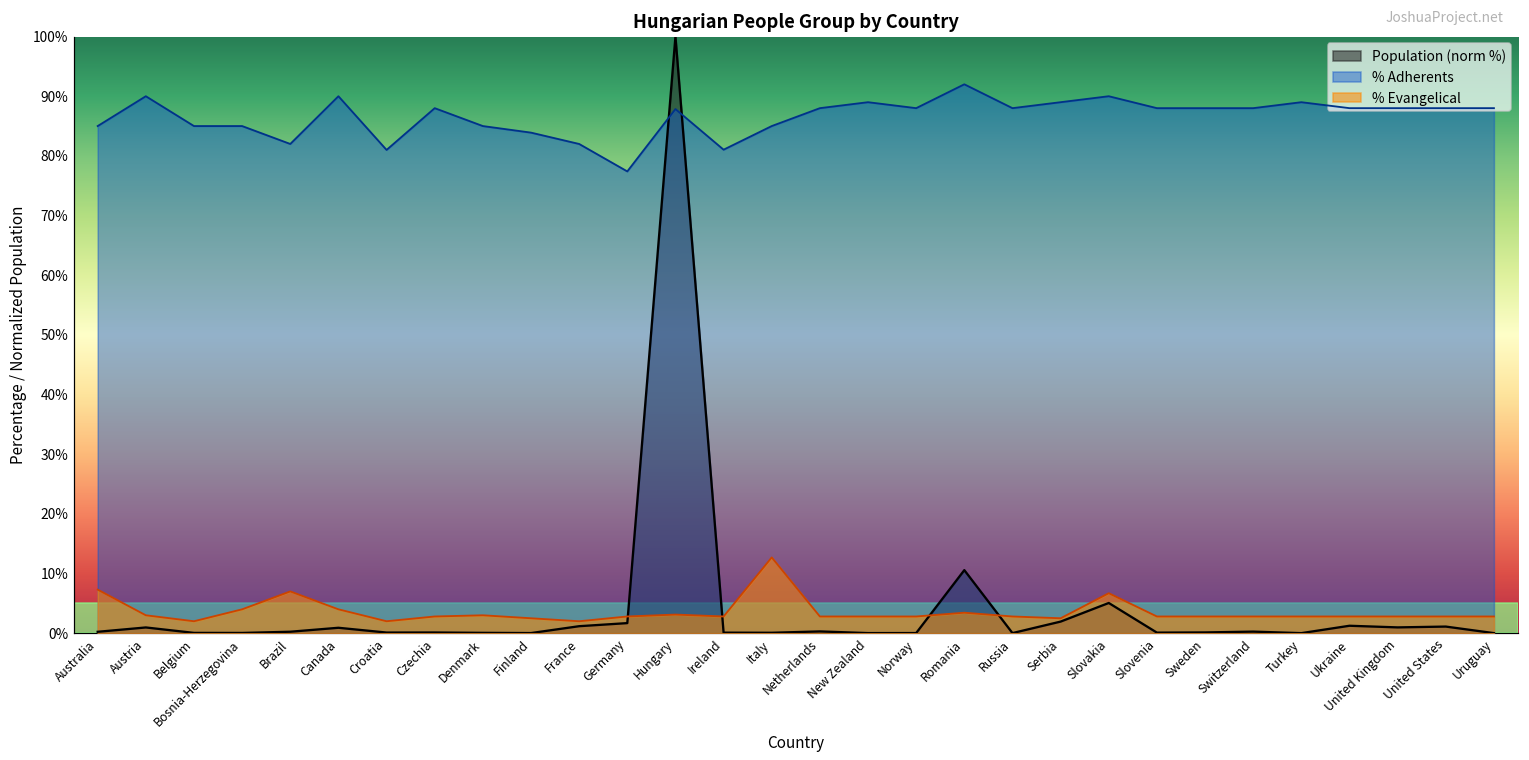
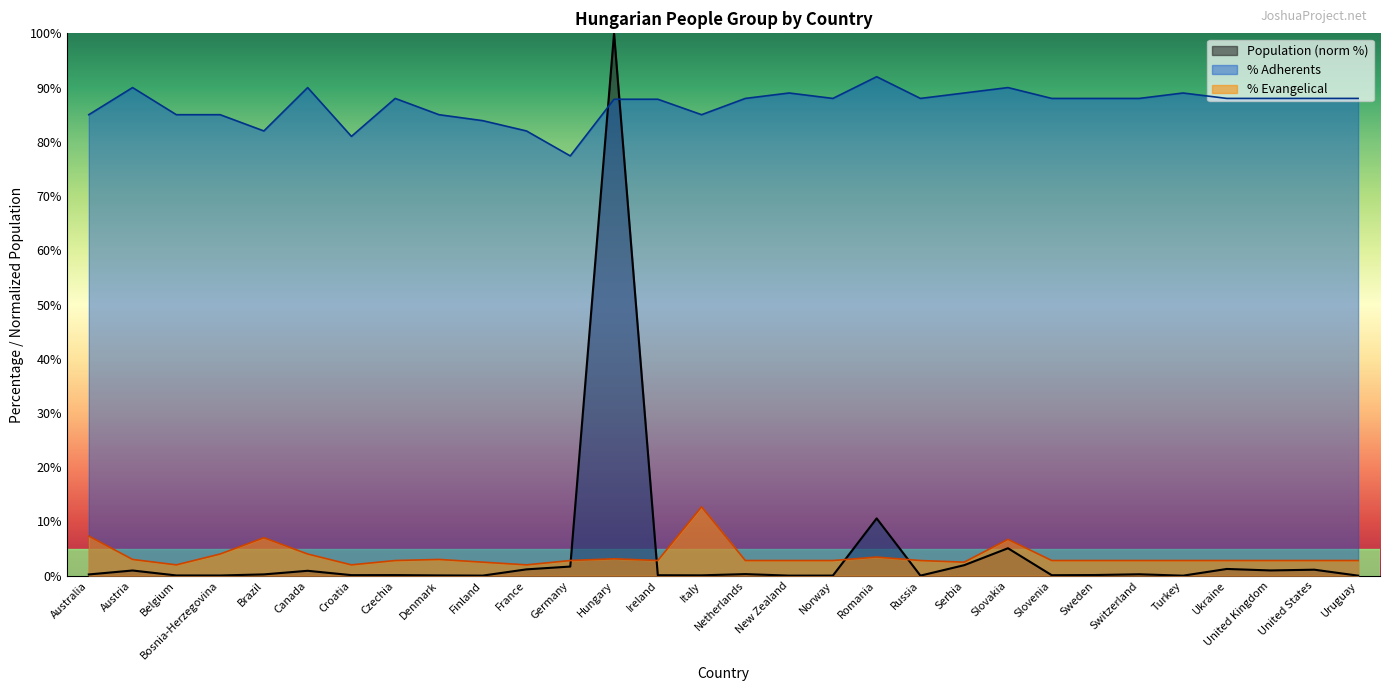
  {
    "Population (norm %)": {
      "Hungary": "100%",
      "Romania": "11%",
      "Slovakia": "5%"
    },
    "% Adherents": {
      "Australia": "85%",
      "Austria": "90%",
      "Belgium": "85%",
      "Bosnia-Herzegovina": "85%",
      "Brazil": "82%",
      "Canada": "90%",
      "Croatia": "81%",
      "Czechia": "88%",
      "Denmark": "85%",
      "Finland": "84%",
      "France": "82%",
      "Germany": "77%",
      "Hungary": "88%",
-     "Ireland": "81%",
+     "Ireland": "88%",
      "Italy": "85%",
      "Netherlands": "88%",
      "New Zealand": "89%",
      "Norway": "88%",
      "Romania": "92%",
      "Russia": "88%",
      "Serbia": "89%",
      "Slovakia": "90%",
      "Slovenia": "88%",
      "Sweden": "88%",
      "Switzerland": "88%",
      "Turkey": "89%"
    },
    "% Evangelical": {
      "Australia": "7%",
      "Brazil": "7%",
      "Italy": "13%",
      "Slovakia": "7%"
    }
  }
